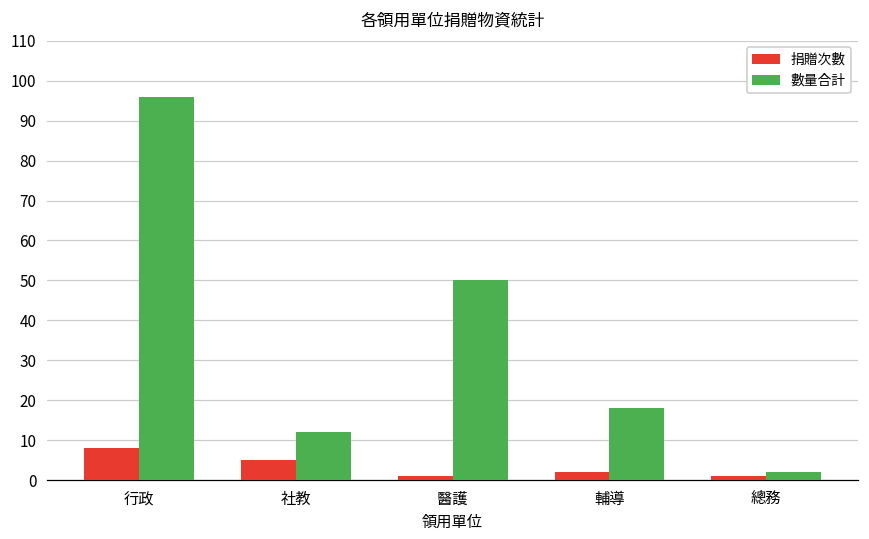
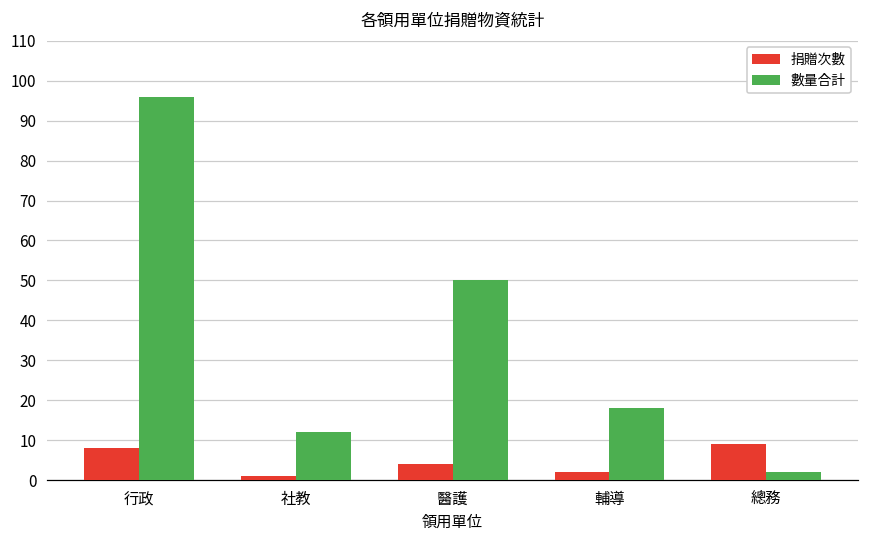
  {
    "捐贈次數": {
      "行政": 8,
-     "社教": 5,
-     "醫護": 1,
+     "社教": 1,
+     "醫護": 4,
      "輔導": 2,
-     "總務": 1
+     "總務": 9
    },
    "數量合計": {
      "行政": 96,
      "社教": 12,
      "醫護": 50,
      "輔導": 18,
      "總務": 2
    }
  }
